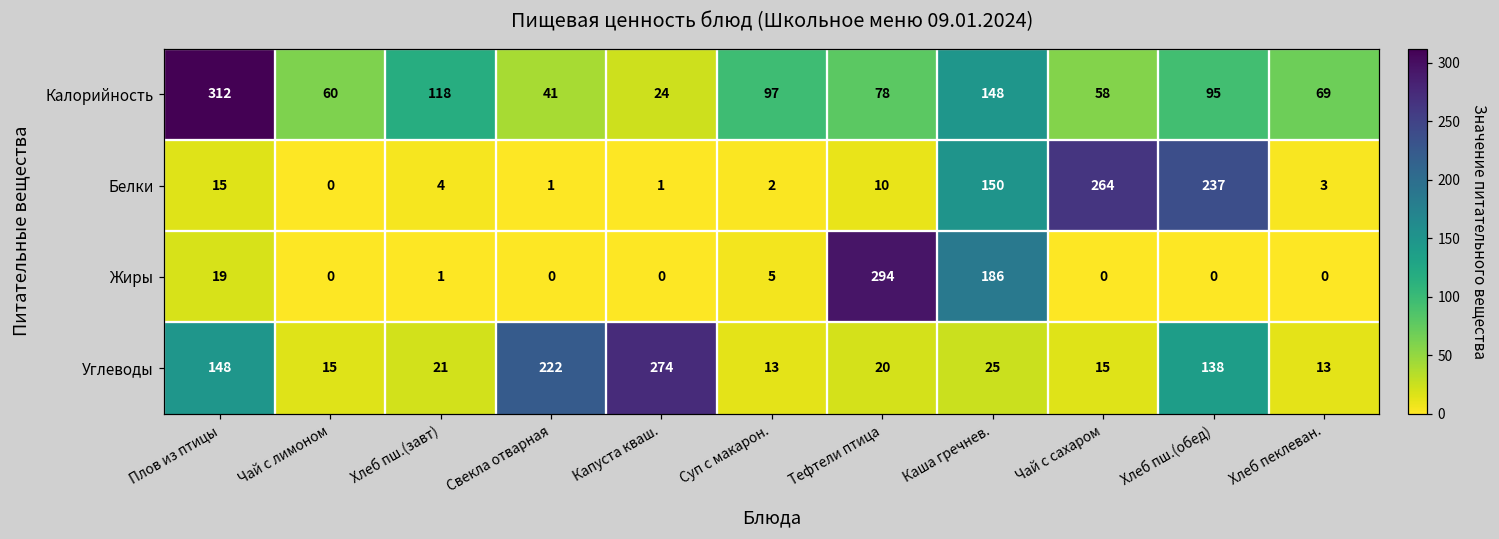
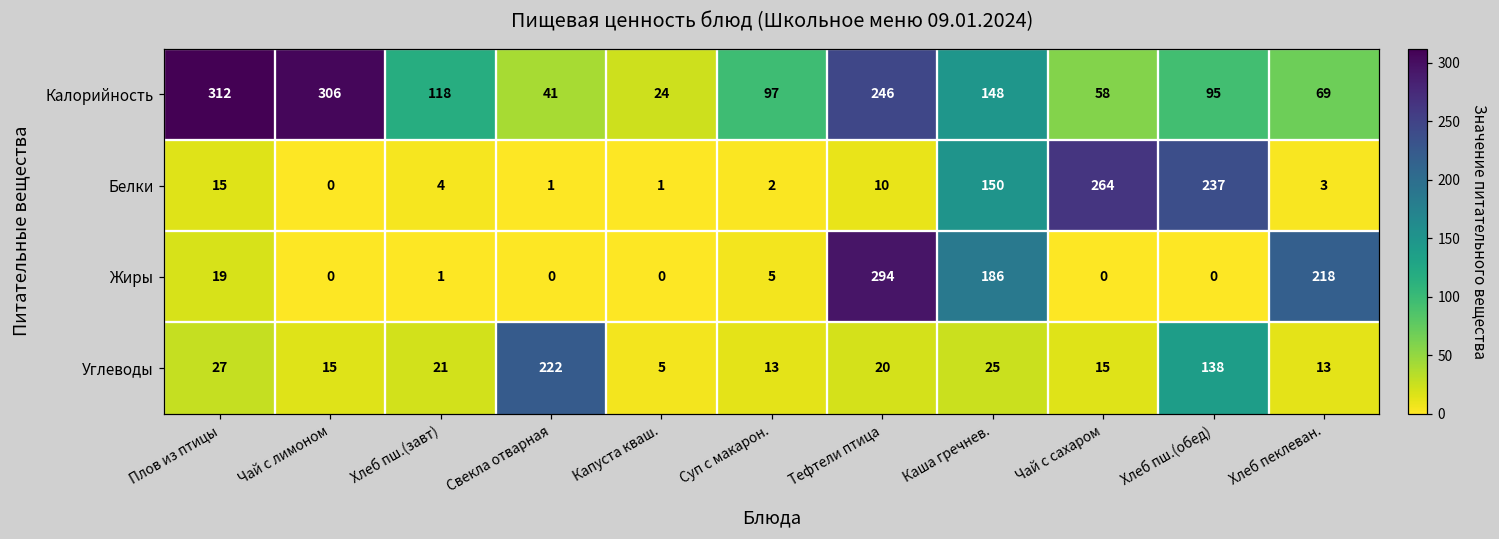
  {
    "Калорийность": {
      "Плов из птицы": 312,
-     "Чай с лимоном": 60,
+     "Чай с лимоном": 306,
      "Хлеб пш.(завт)": 118,
      "Свекла отварная": 41,
      "Капуста кваш.": 24,
      "Суп с макарон.": 97,
-     "Тефтели птица": 78,
+     "Тефтели птица": 246,
      "Каша гречнев.": 148,
      "Чай с сахаром": 58,
      "Хлеб пш.(обед)": 95,
      "Хлеб пеклеван.": 69
    },
    "Белки": {
      "Плов из птицы": 15,
      "Чай с лимоном": 0,
      "Хлеб пш.(завт)": 4,
      "Свекла отварная": 1,
      "Капуста кваш.": 1,
      "Суп с макарон.": 2,
      "Тефтели птица": 10,
      "Каша гречнев.": 150,
      "Чай с сахаром": 264,
      "Хлеб пш.(обед)": 237,
      "Хлеб пеклеван.": 3
    },
    "Жиры": {
      "Плов из птицы": 19,
      "Чай с лимоном": 0,
      "Хлеб пш.(завт)": 1,
      "Свекла отварная": 0,
      "Капуста кваш.": 0,
      "Суп с макарон.": 5,
      "Тефтели птица": 294,
      "Каша гречнев.": 186,
      "Чай с сахаром": 0,
      "Хлеб пш.(обед)": 0,
-     "Хлеб пеклеван.": 0
+     "Хлеб пеклеван.": 218
    },
    "Углеводы": {
-     "Плов из птицы": 148,
+     "Плов из птицы": 27,
      "Чай с лимоном": 15,
      "Хлеб пш.(завт)": 21,
      "Свекла отварная": 222,
-     "Капуста кваш.": 274,
+     "Капуста кваш.": 5,
      "Суп с макарон.": 13,
      "Тефтели птица": 20,
      "Каша гречнев.": 25,
      "Чай с сахаром": 15,
      "Хлеб пш.(обед)": 138,
      "Хлеб пеклеван.": 13
    }
  }
